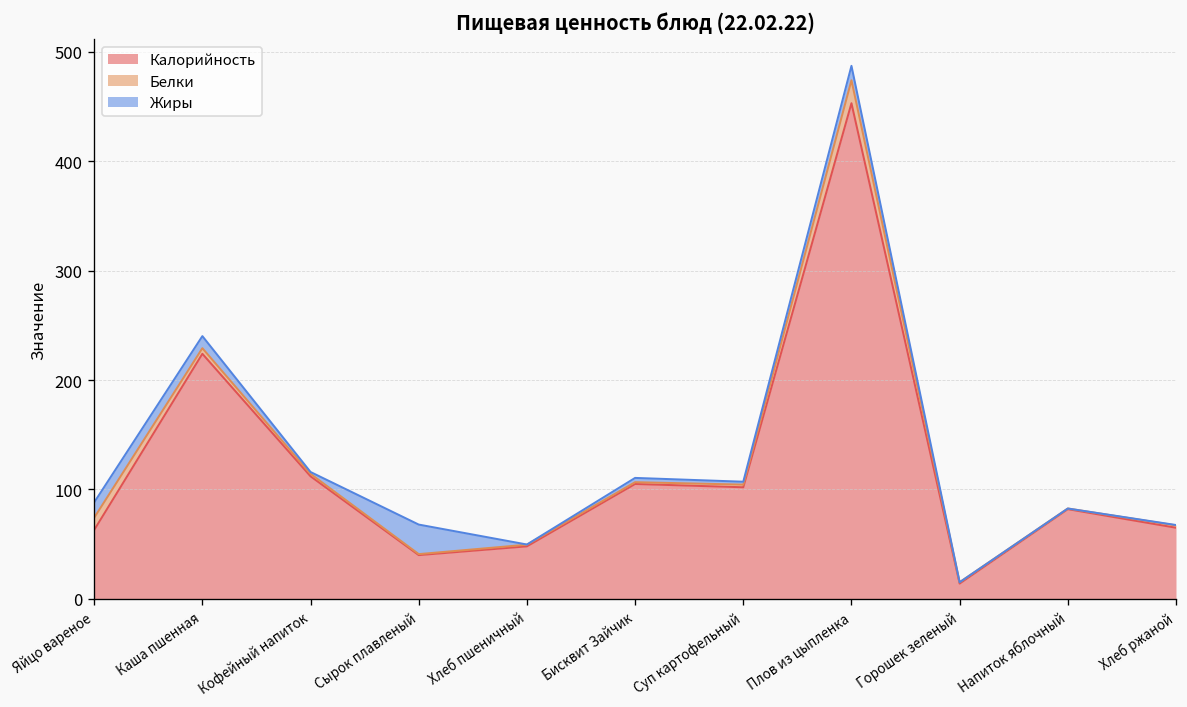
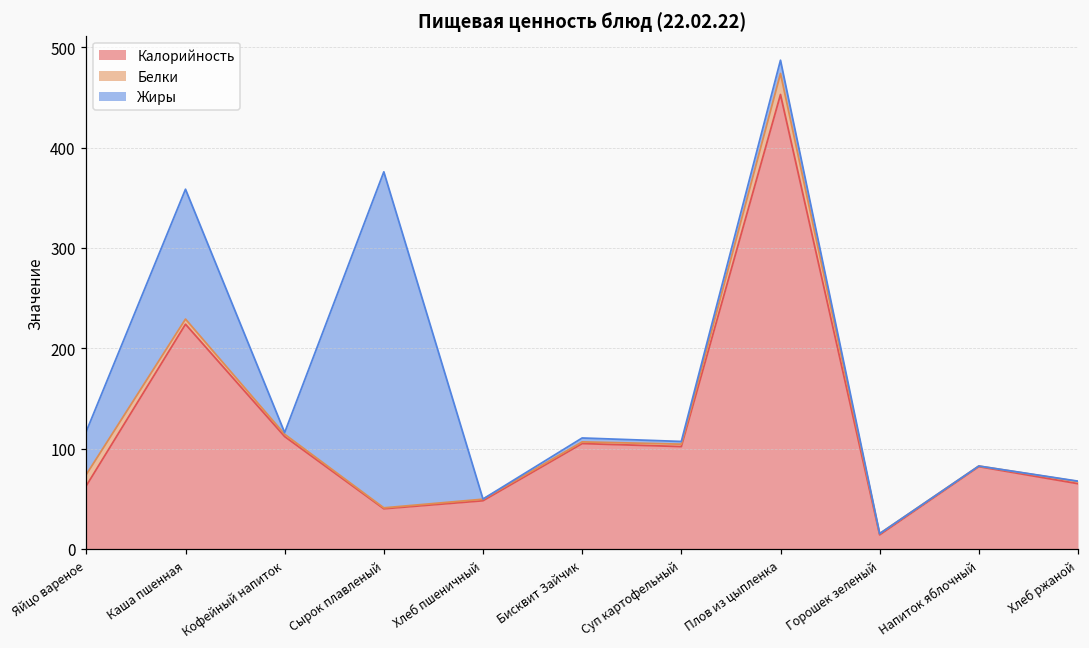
  {
    "Жиры": {
-     "Яйцо вареное": 10,
-     "Каша пшенная": 10,
-     "Сырок плавленый": 30,
+     "Яйцо вареное": 40,
+     "Каша пшенная": 130,
+     "Сырок плавленый": 340,
      "Бисквит Зайчик": 0,
      "Плов из цыпленка": 10
    }
  }
